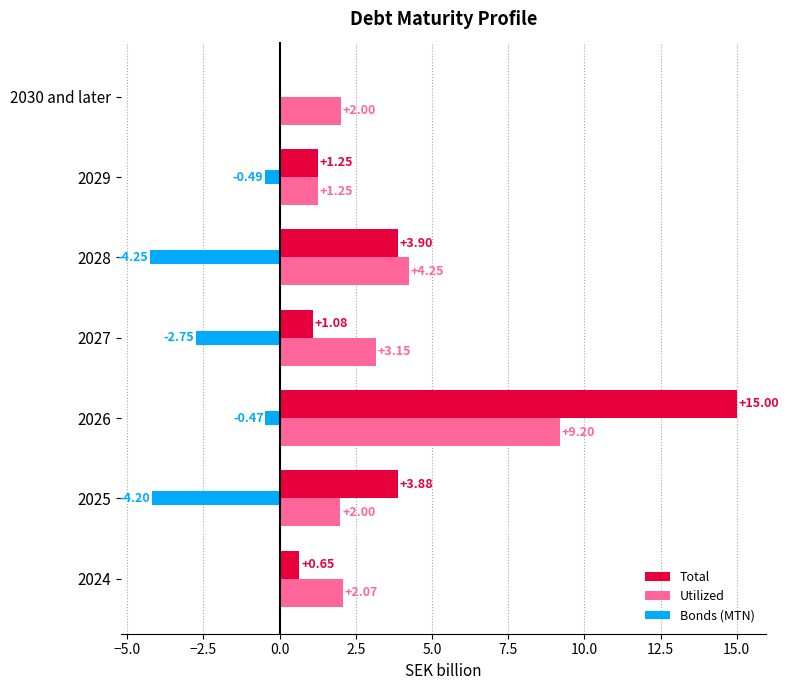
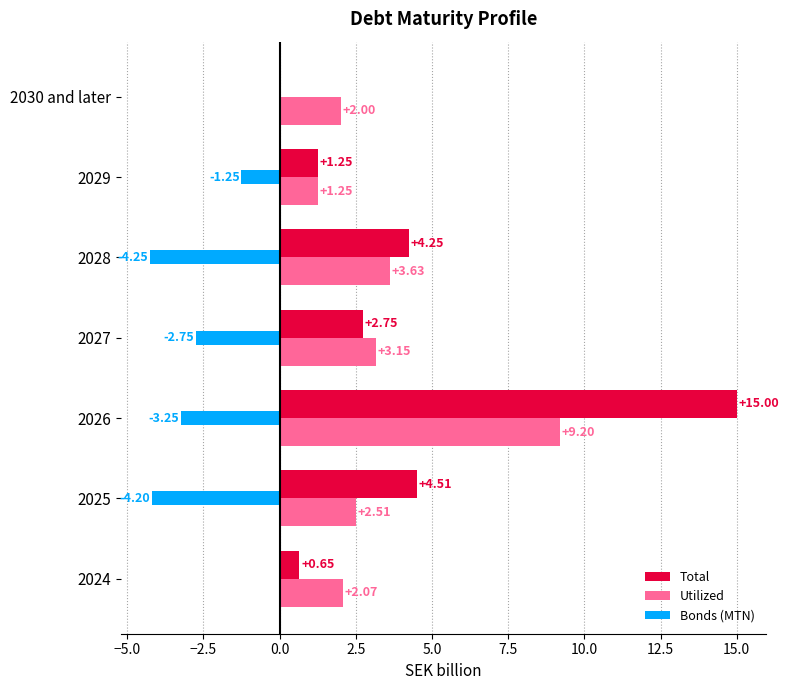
  {
    "Total": {
      "2029": "+1.25",
-     "2028": "+3.90",
-     "2027": "+1.08",
+     "2028": "+4.25",
+     "2027": "+2.75",
      "2026": "+15.00",
-     "2025": "+3.88",
+     "2025": "+4.51",
      "2024": "+0.65"
    },
    "Utilized": {
      "2030 and later": "+2.00",
      "2029": "+1.25",
-     "2028": "+4.25",
+     "2028": "+3.63",
      "2027": "+3.15",
      "2026": "+9.20",
-     "2025": "+2.00",
+     "2025": "+2.51",
      "2024": "+2.07"
    },
    "Bonds (MTN)": {
-     "2029": "-0.49",
+     "2029": "-1.25",
      "2028": "-4.25",
      "2027": "-2.75",
-     "2026": "-0.47",
+     "2026": "-3.25",
      "2025": "-4.20"
    }
  }
